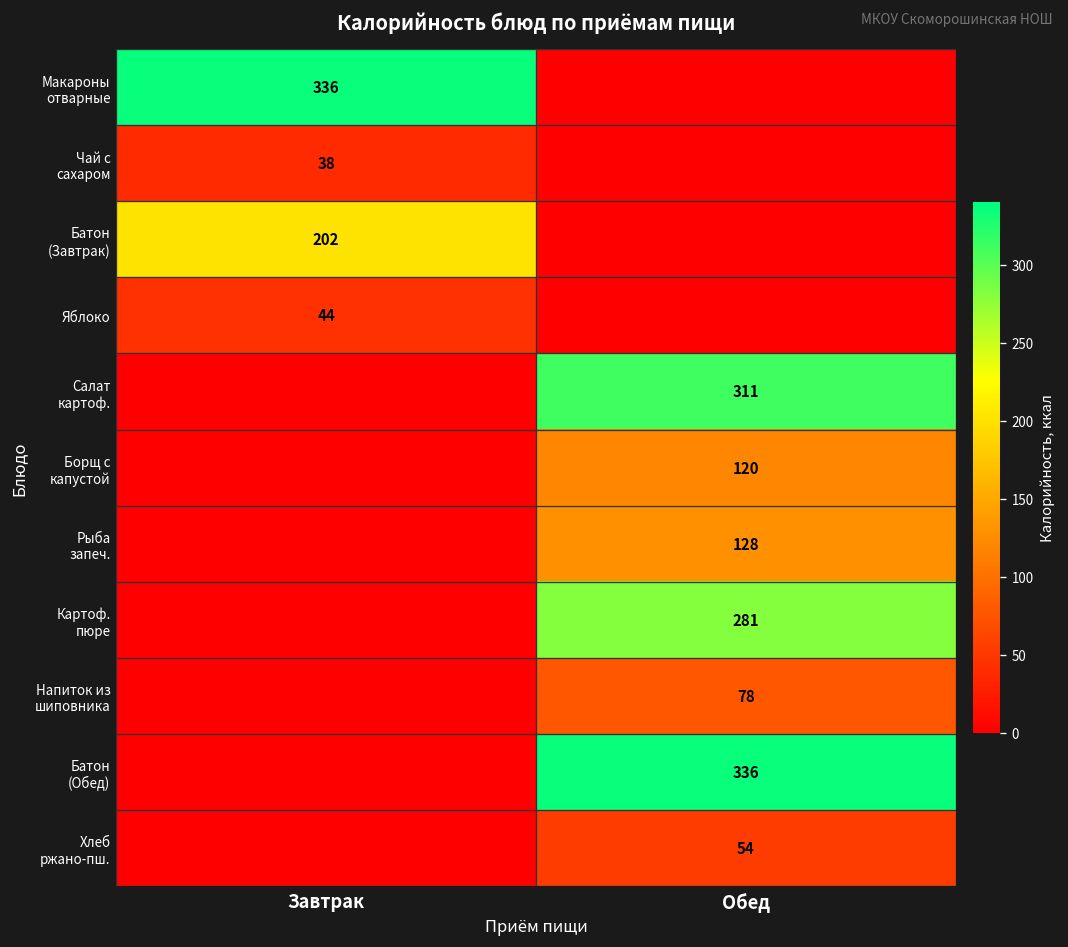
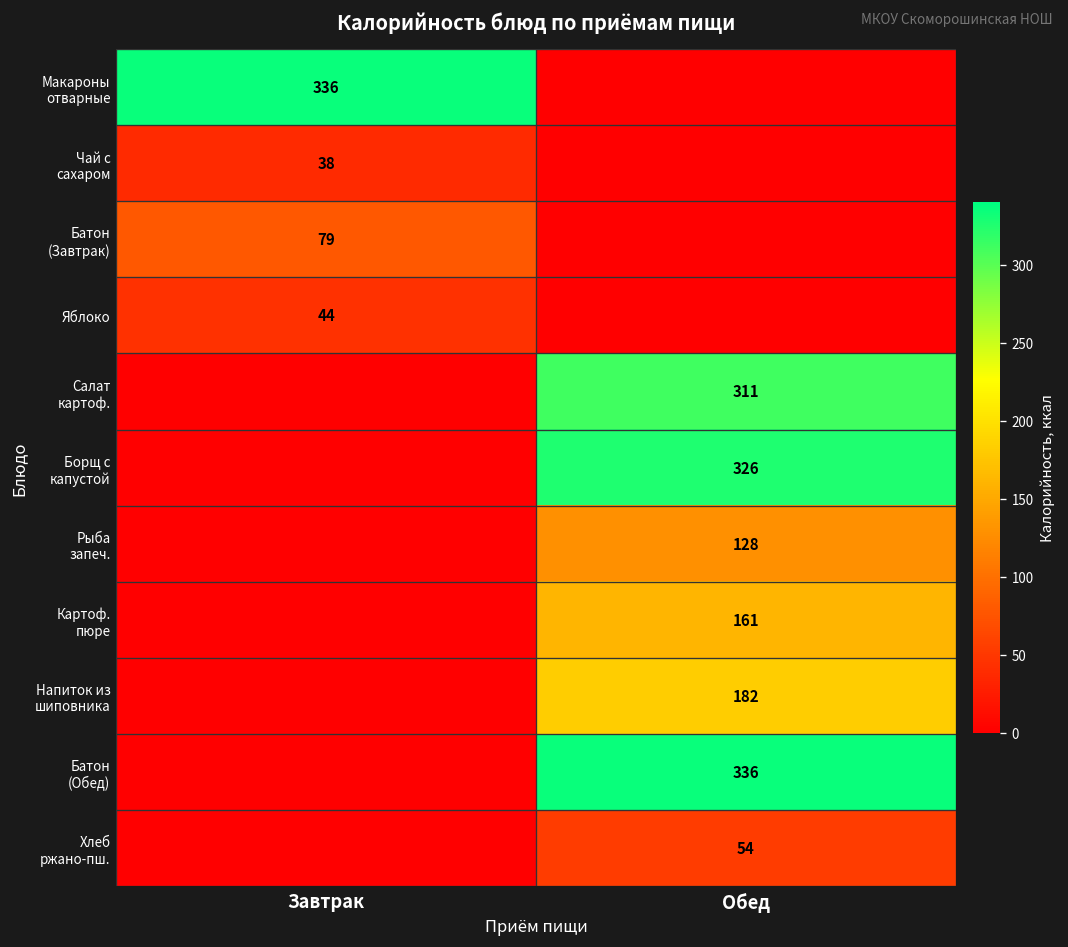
  {
    "Макароны отварные": {
      "Завтрак": 336
    },
    "Чай с сахаром": {
      "Завтрак": 38
    },
    "Батон (Завтрак)": {
-     "Завтрак": 202
+     "Завтрак": 79
    },
    "Яблоко": {
      "Завтрак": 44
    },
    "Салат картоф.": {
      "Обед": 311
    },
    "Борщ с капустой": {
-     "Обед": 120
+     "Обед": 326
    },
    "Рыба запеч.": {
      "Обед": 128
    },
    "Картоф. пюре": {
-     "Обед": 281
+     "Обед": 161
    },
    "Напиток из шиповника": {
-     "Обед": 78
+     "Обед": 182
    },
    "Батон (Обед)": {
      "Обед": 336
    },
    "Хлеб ржано-пш.": {
      "Обед": 54
    }
  }
